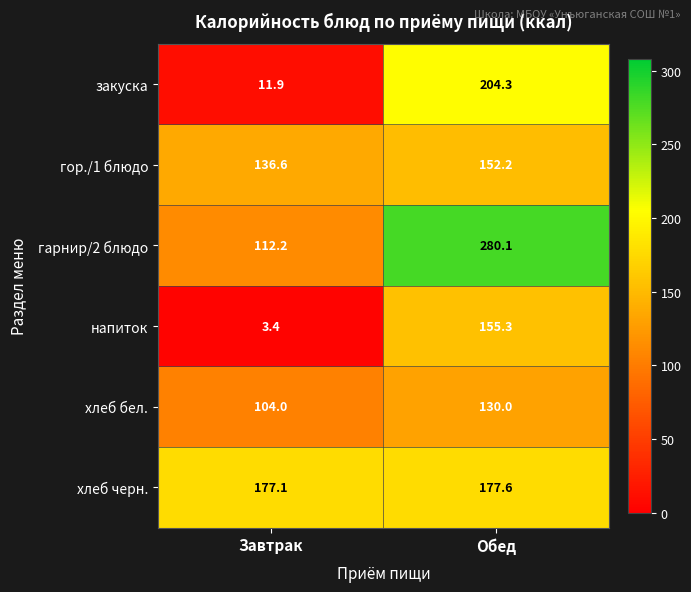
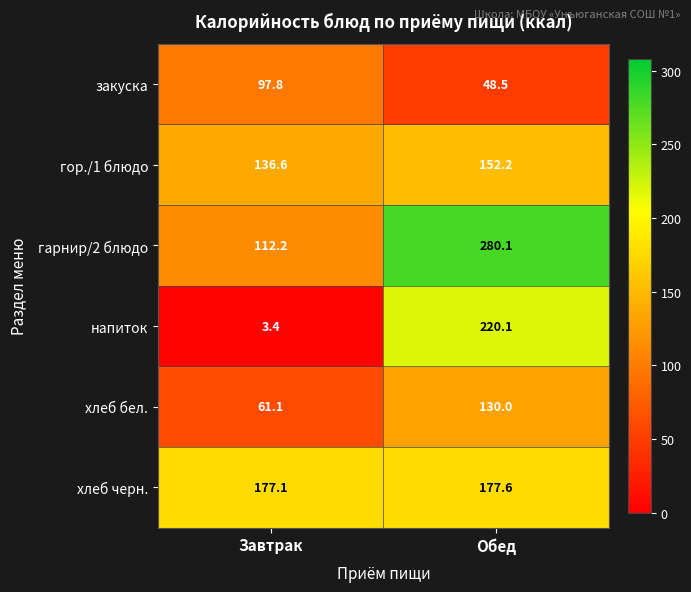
  {
    "закуска": {
-     "Завтрак": 11.9,
-     "Обед": 204.3
+     "Завтрак": 97.8,
+     "Обед": 48.5
    },
    "гор./1 блюдо": {
      "Завтрак": 136.6,
      "Обед": 152.2
    },
    "гарнир/2 блюдо": {
      "Завтрак": 112.2,
      "Обед": 280.1
    },
    "напиток": {
      "Завтрак": 3.4,
-     "Обед": 155.3
+     "Обед": 220.1
    },
    "хлеб бел.": {
-     "Завтрак": 104.0,
+     "Завтрак": 61.1,
      "Обед": 130.0
    },
    "хлеб черн.": {
      "Завтрак": 177.1,
      "Обед": 177.6
    }
  }
